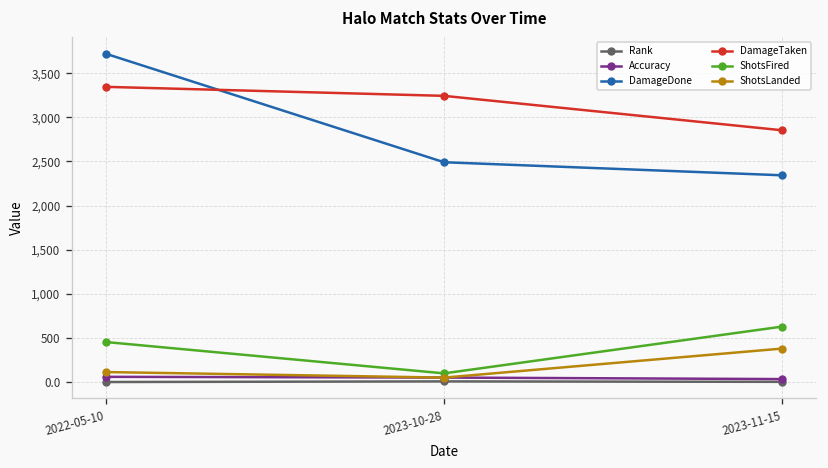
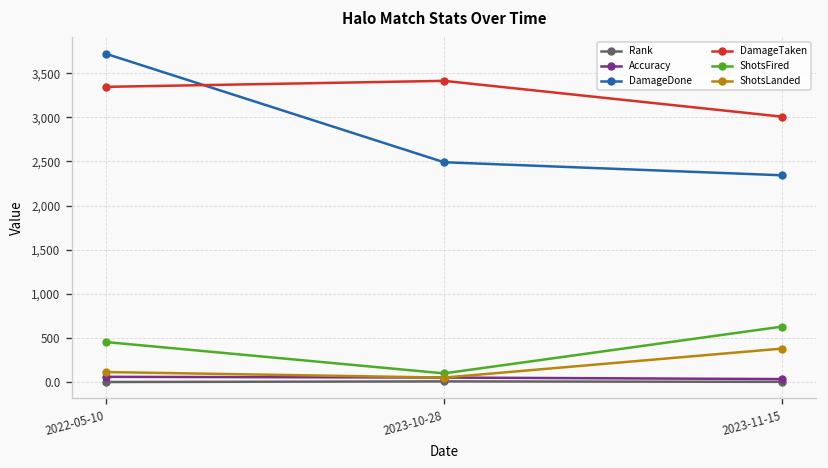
  {
    "Rank": {
      "2022-05-10": "0",
      "2023-10-28": "0"
    },
    "Accuracy": {
      "2022-05-10": "100"
    },
    "DamageDone": {
      "2022-05-10": "3,700",
      "2023-10-28": "2,500",
      "2023-11-15": "2,300"
    },
    "DamageTaken": {
      "2022-05-10": "3,300",
-     "2023-10-28": "3,200",
-     "2023-11-15": "2,900"
+     "2023-10-28": "3,400",
+     "2023-11-15": "3,000"
    },
    "ShotsFired": {
      "2022-05-10": "500",
      "2023-10-28": "100",
      "2023-11-15": "600"
    },
    "ShotsLanded": {
      "2022-05-10": "100",
      "2023-11-15": "400"
    }
  }
